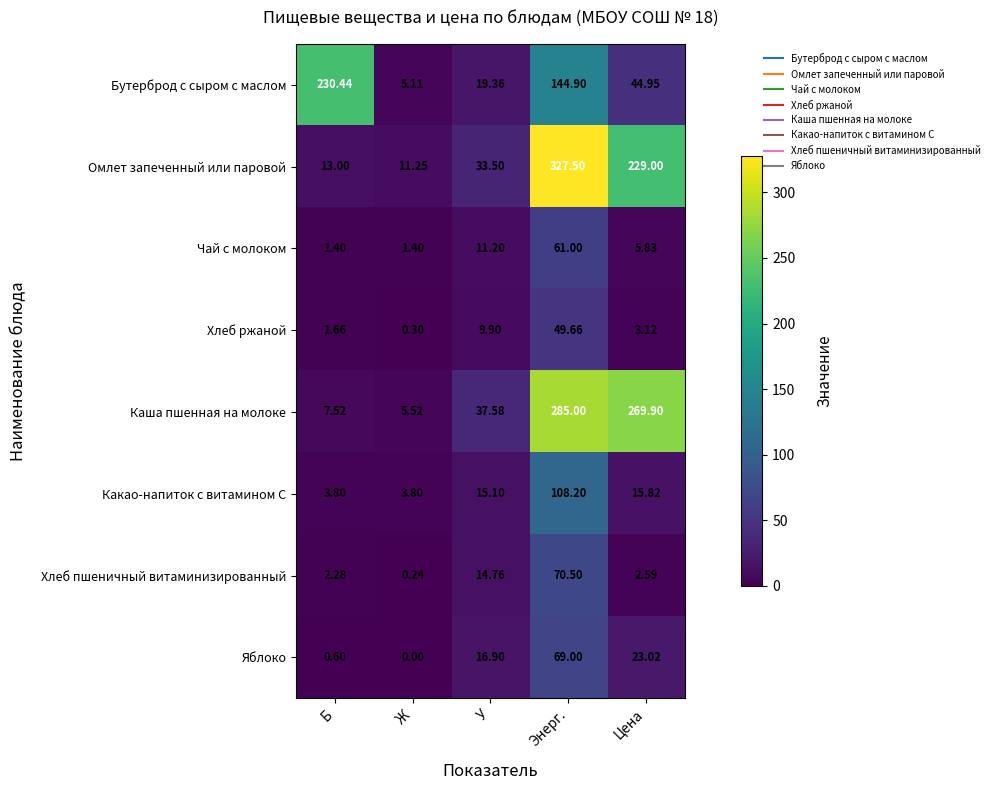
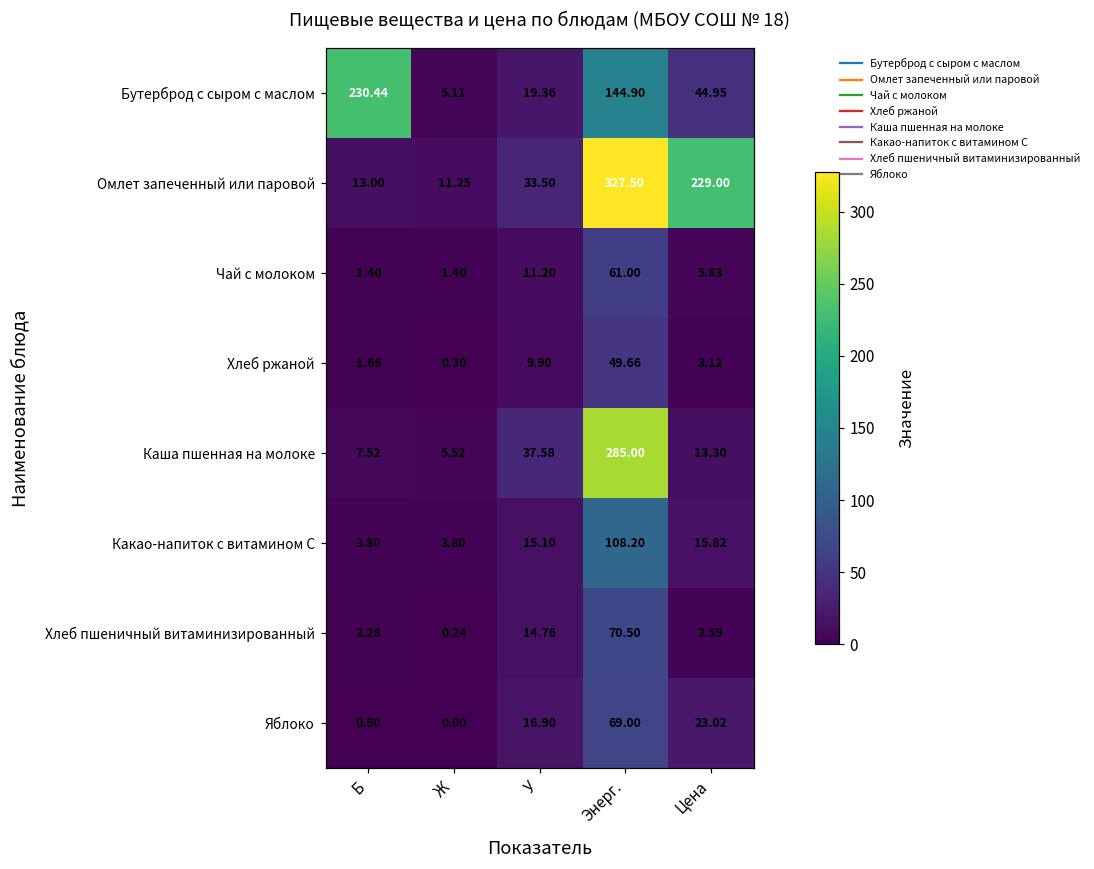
  {
    "Бутерброд с сыром с маслом": {
      "Б": 230.44,
      "Ж": 5.11,
      "У": 19.36,
      "Энерг.": 144.90,
      "Цена": 44.95
    },
    "Омлет запеченный или паровой": {
      "Б": 13.00,
      "Ж": 11.25,
      "У": 33.50,
      "Энерг.": 327.50,
      "Цена": 229.00
    },
    "Чай с молоком": {
      "Б": 1.40,
      "Ж": 1.40,
      "У": 11.20,
      "Энерг.": 61.00,
      "Цена": 5.83
    },
    "Хлеб ржаной": {
      "Б": 1.66,
      "Ж": 0.30,
      "У": 9.90,
      "Энерг.": 49.66,
      "Цена": 3.12
    },
    "Каша пшенная на молоке": {
      "Б": 7.52,
      "Ж": 5.52,
      "У": 37.58,
      "Энерг.": 285.00,
-     "Цена": 269.90
+     "Цена": 13.30
    },
    "Какао-напиток с витамином С": {
      "Б": 3.80,
      "Ж": 3.80,
      "У": 15.10,
      "Энерг.": 108.20,
      "Цена": 15.82
    },
    "Хлеб пшеничный витаминизированный": {
      "Б": 2.28,
      "Ж": 0.24,
      "У": 14.76,
      "Энерг.": 70.50,
      "Цена": 2.59
    },
    "Яблоко": {
      "Б": 0.60,
      "Ж": 0.00,
      "У": 16.90,
      "Энерг.": 69.00,
      "Цена": 23.02
    }
  }
